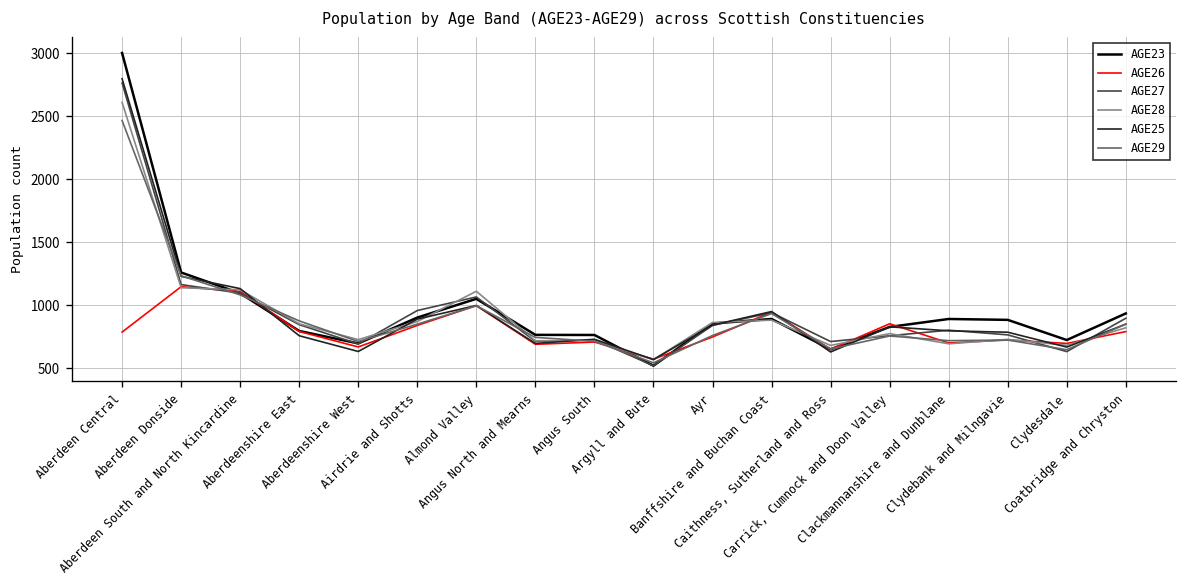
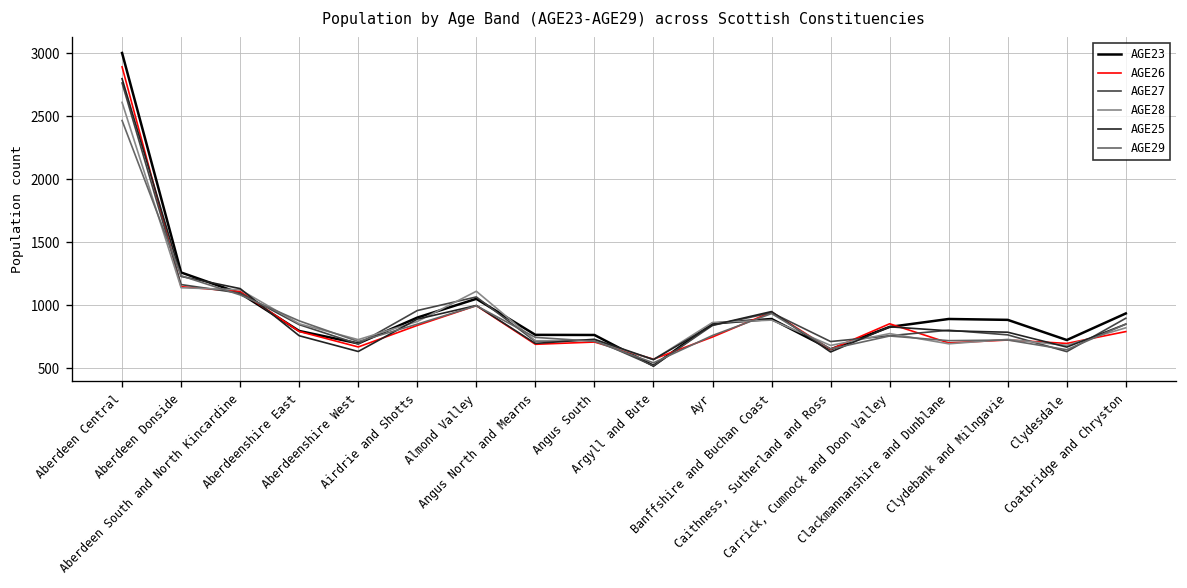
  {
    "AGE26": {
-     "Aberdeen Central": 790,
+     "Aberdeen Central": 2890,
      "Coatbridge and Chryston": 790
    }
  }
